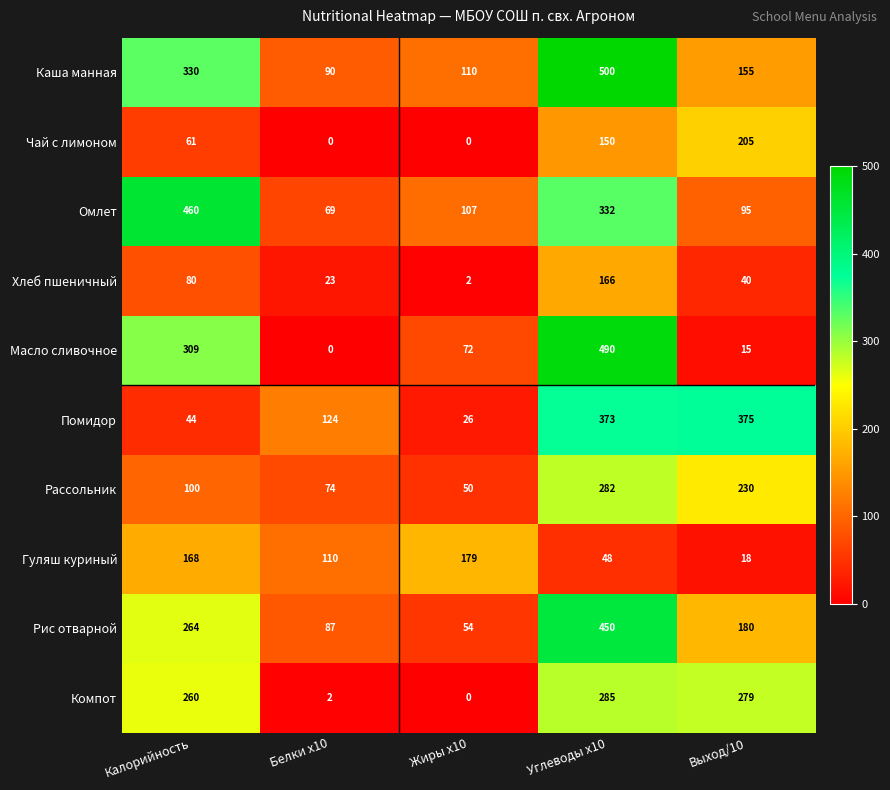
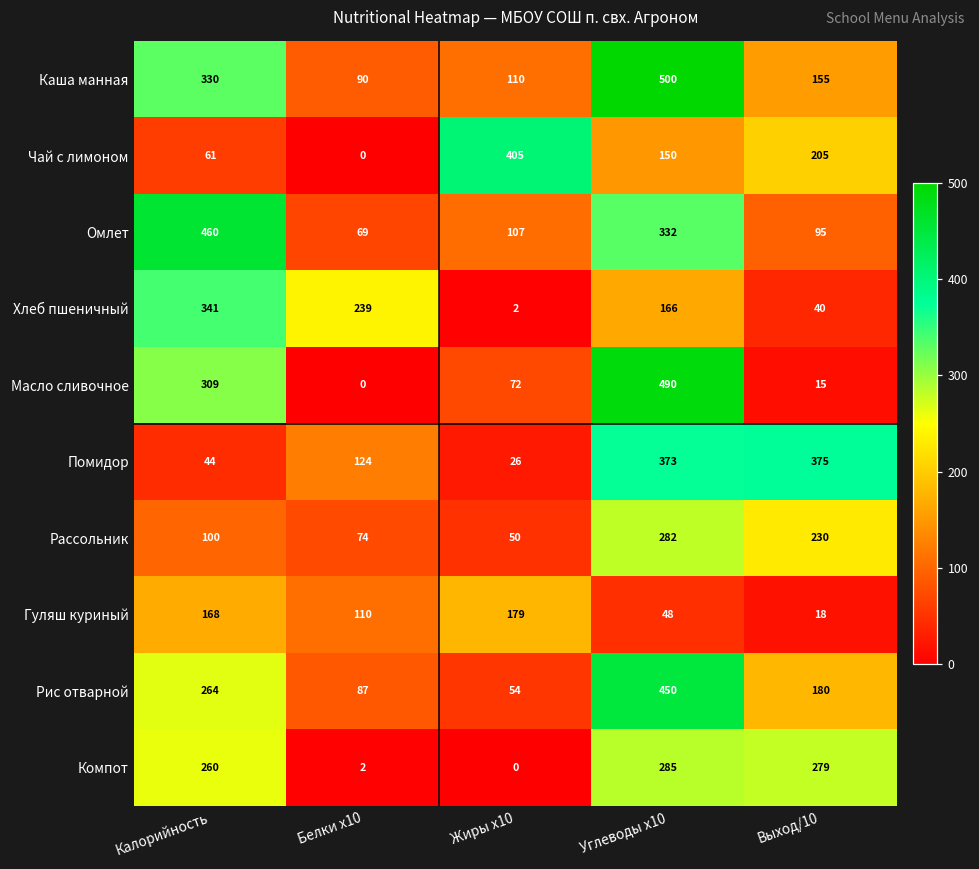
  {
    "Каша манная": {
      "Калорийность": 330,
      "Белки x10": 90,
      "Жиры x10": 110,
      "Углеводы x10": 500,
      "Выход/10": 155
    },
    "Чай с лимоном": {
      "Калорийность": 61,
      "Белки x10": 0,
-     "Жиры x10": 0,
+     "Жиры x10": 405,
      "Углеводы x10": 150,
      "Выход/10": 205
    },
    "Омлет": {
      "Калорийность": 460,
      "Белки x10": 69,
      "Жиры x10": 107,
      "Углеводы x10": 332,
      "Выход/10": 95
    },
    "Хлеб пшеничный": {
-     "Калорийность": 80,
-     "Белки x10": 23,
+     "Калорийность": 341,
+     "Белки x10": 239,
      "Жиры x10": 2,
      "Углеводы x10": 166,
      "Выход/10": 40
    },
    "Масло сливочное": {
      "Калорийность": 309,
      "Белки x10": 0,
      "Жиры x10": 72,
      "Углеводы x10": 490,
      "Выход/10": 15
    },
    "Помидор": {
      "Калорийность": 44,
      "Белки x10": 124,
      "Жиры x10": 26,
      "Углеводы x10": 373,
      "Выход/10": 375
    },
    "Рассольник": {
      "Калорийность": 100,
      "Белки x10": 74,
      "Жиры x10": 50,
      "Углеводы x10": 282,
      "Выход/10": 230
    },
    "Гуляш куриный": {
      "Калорийность": 168,
      "Белки x10": 110,
      "Жиры x10": 179,
      "Углеводы x10": 48,
      "Выход/10": 18
    },
    "Рис отварной": {
      "Калорийность": 264,
      "Белки x10": 87,
      "Жиры x10": 54,
      "Углеводы x10": 450,
      "Выход/10": 180
    },
    "Компот": {
      "Калорийность": 260,
      "Белки x10": 2,
      "Жиры x10": 0,
      "Углеводы x10": 285,
      "Выход/10": 279
    }
  }
